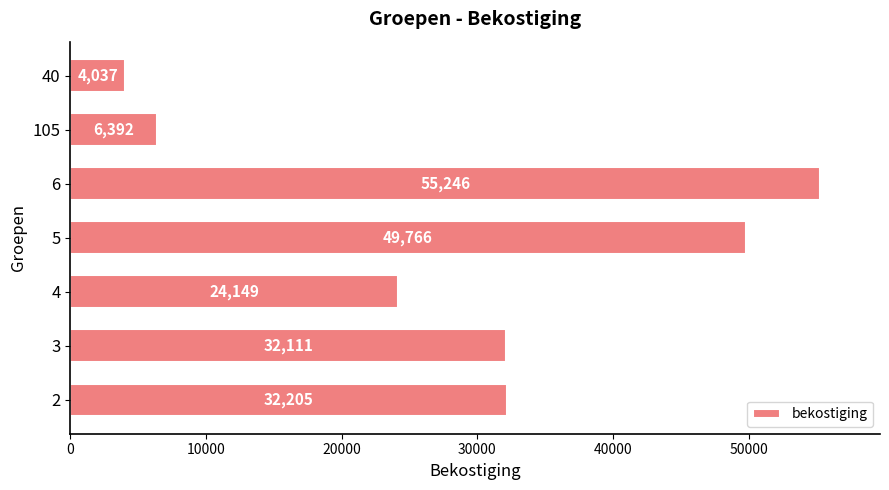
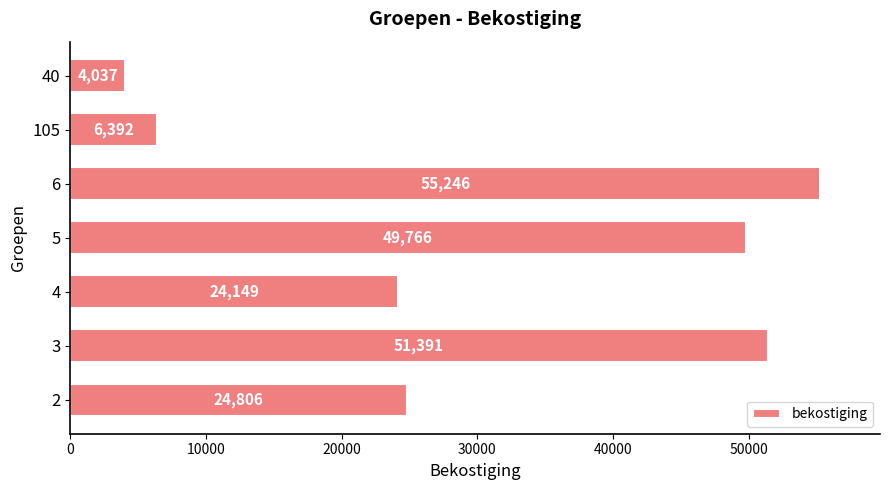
  {
    "40": "4,037",
    "105": "6,392",
    "6": "55,246",
    "5": "49,766",
    "4": "24,149",
-   "3": "32,111",
-   "2": "32,205"
+   "3": "51,391",
+   "2": "24,806"
  }
